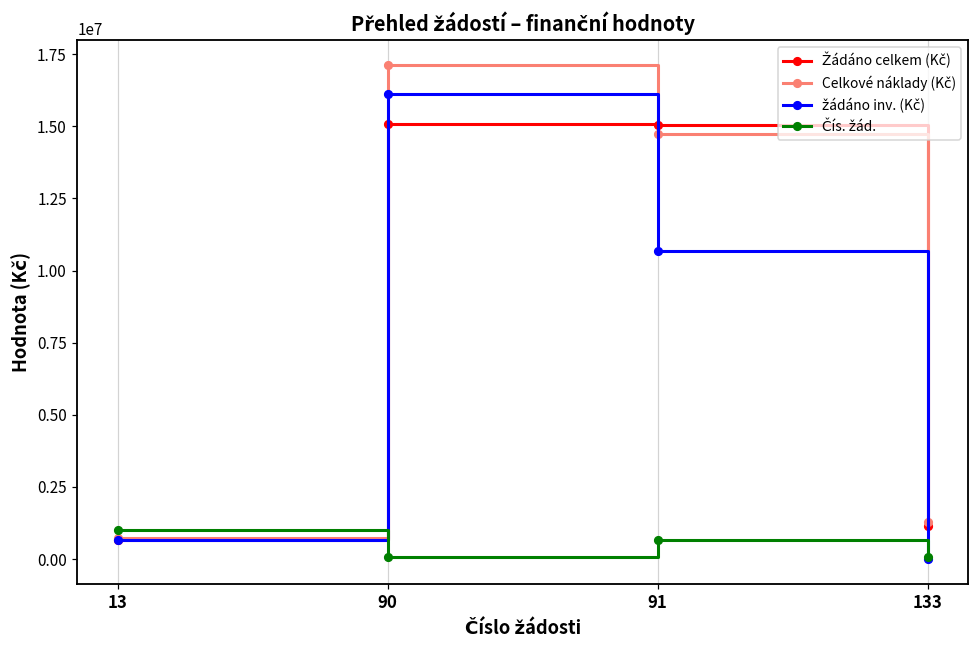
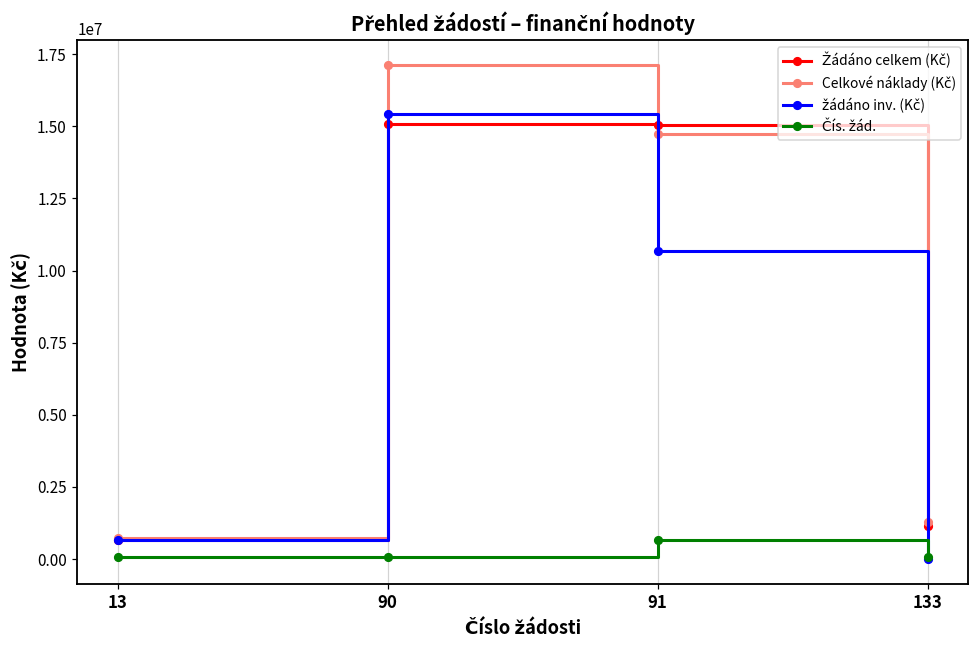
  {
    "Žádáno celkem (Kč)": {
      "90": 15100000,
      "91": 15000000,
      "133": 1200000
    },
    "Celkové náklady (Kč)": {
      "90": 17100000,
      "91": 14700000,
      "133": 1300000
    },
    "žádáno inv. (Kč)": {
-     "90": 16100000,
+     "90": 15400000,
      "91": 10700000
    },
    "Čís. žád.": {
-     "13": 1000000,
+     "13": 100000,
      "90": 100000,
      "91": 700000
    }
  }
